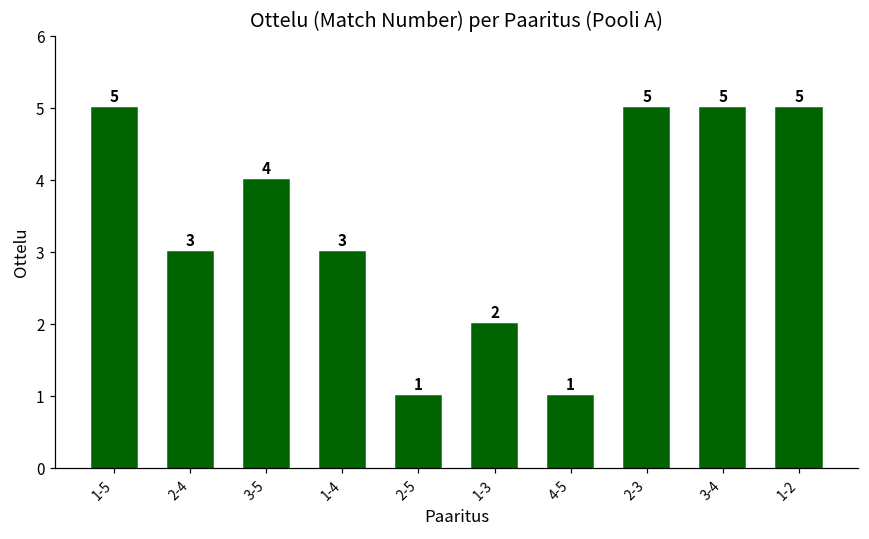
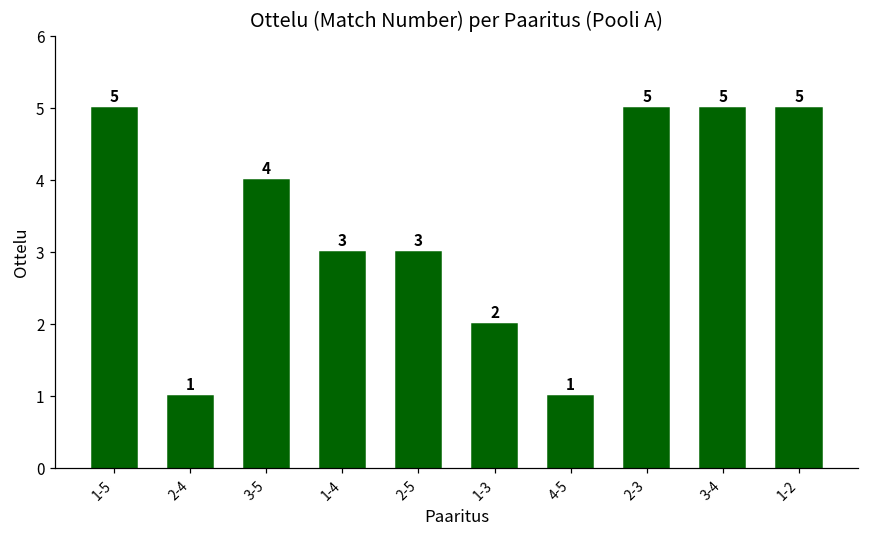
  {
    "1-5": 5,
-   "2-4": 3,
+   "2-4": 1,
    "3-5": 4,
    "1-4": 3,
-   "2-5": 1,
+   "2-5": 3,
    "1-3": 2,
    "4-5": 1,
    "2-3": 5,
    "3-4": 5,
    "1-2": 5
  }
